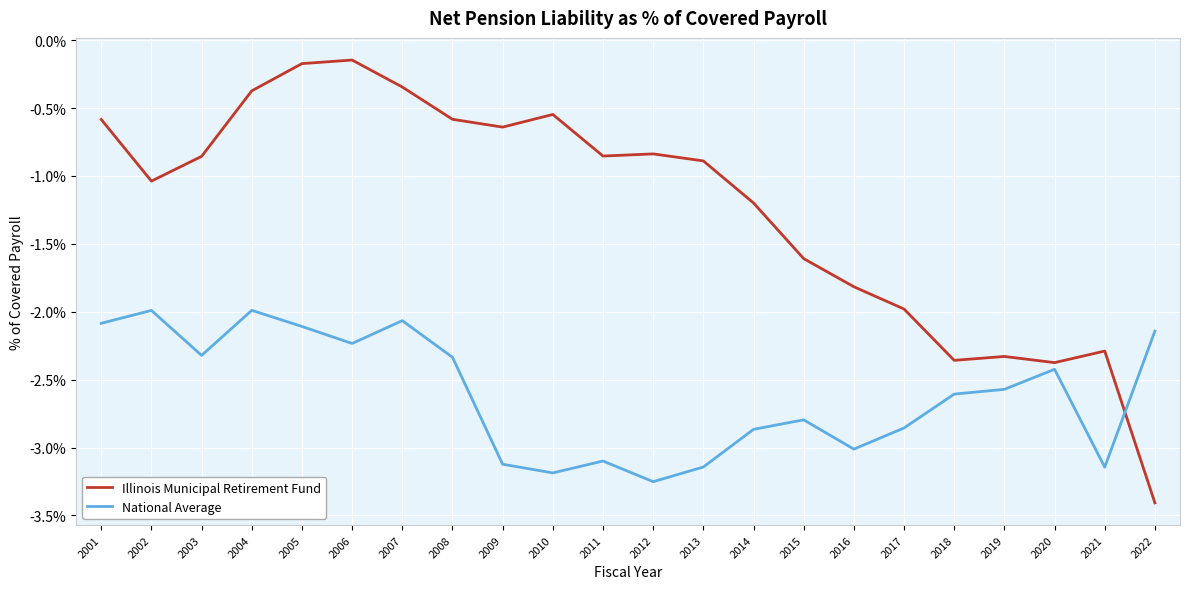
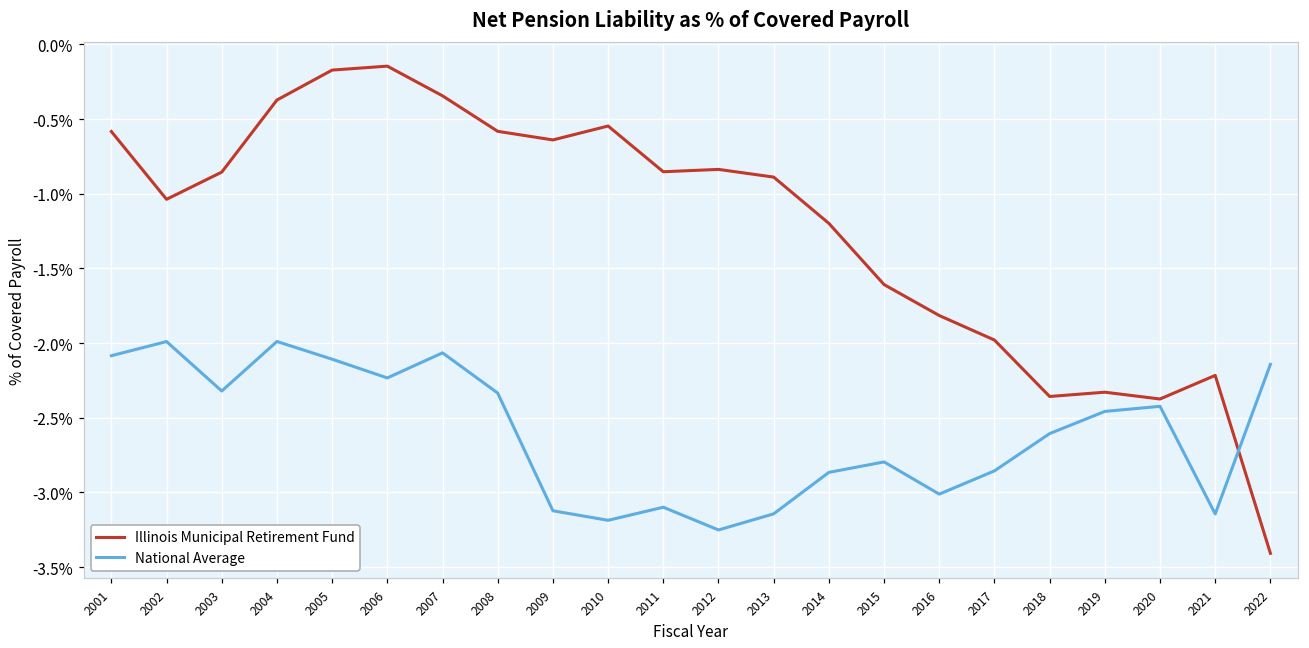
  {
    "Illinois Municipal Retirement Fund": {
      "2001": "-0.58%",
      "2002": "-1.04%",
      "2003": "-0.86%",
      "2004": "-0.37%",
      "2005": "-0.17%",
      "2006": "-0.15%",
      "2007": "-0.34%",
      "2008": "-0.58%",
      "2009": "-0.64%",
      "2010": "-0.55%",
      "2011": "-0.85%",
      "2012": "-0.84%",
      "2013": "-0.89%",
      "2014": "-1.20%",
      "2015": "-1.61%",
      "2016": "-1.82%",
      "2017": "-1.98%",
      "2018": "-2.36%",
      "2019": "-2.33%",
      "2020": "-2.37%",
-     "2021": "-2.29%",
+     "2021": "-2.22%",
      "2022": "-3.41%"
    },
    "National Average": {
      "2001": "-2.08%",
      "2002": "-1.99%",
      "2003": "-2.32%",
      "2004": "-1.99%",
      "2005": "-2.11%",
      "2006": "-2.23%",
      "2007": "-2.07%",
      "2008": "-2.34%",
      "2009": "-3.12%",
      "2010": "-3.19%",
      "2011": "-3.10%",
      "2012": "-3.25%",
      "2013": "-3.14%",
      "2014": "-2.87%",
      "2015": "-2.80%",
      "2016": "-3.01%",
      "2017": "-2.86%",
      "2018": "-2.61%",
-     "2019": "-2.57%",
+     "2019": "-2.46%",
      "2020": "-2.42%",
      "2021": "-3.14%",
      "2022": "-2.14%"
    }
  }
